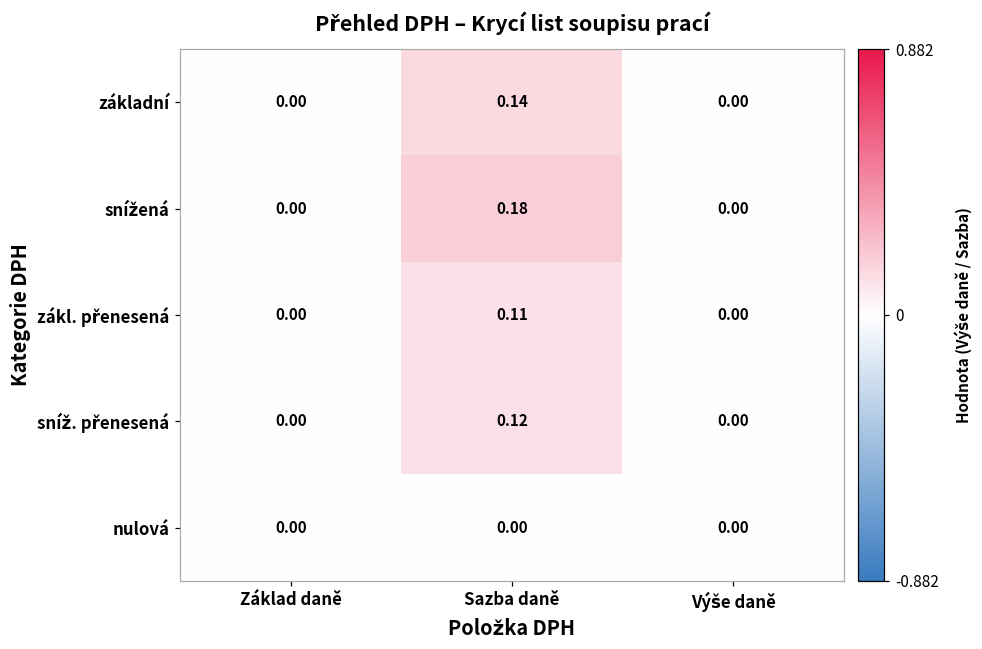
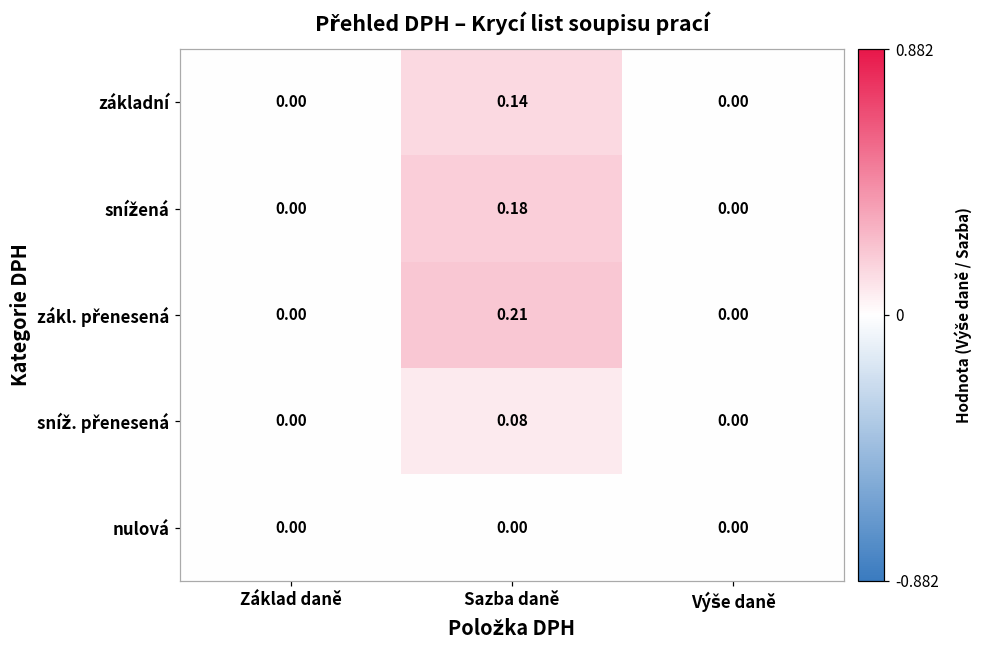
  {
    "základní": {
      "Základ daně": 0.00,
      "Sazba daně": 0.14,
      "Výše daně": 0.00
    },
    "snížená": {
      "Základ daně": 0.00,
      "Sazba daně": 0.18,
      "Výše daně": 0.00
    },
    "zákl. přenesená": {
      "Základ daně": 0.00,
-     "Sazba daně": 0.11,
+     "Sazba daně": 0.21,
      "Výše daně": 0.00
    },
    "sníž. přenesená": {
      "Základ daně": 0.00,
-     "Sazba daně": 0.12,
+     "Sazba daně": 0.08,
      "Výše daně": 0.00
    },
    "nulová": {
      "Základ daně": 0.00,
      "Sazba daně": 0.00,
      "Výše daně": 0.00
    }
  }
